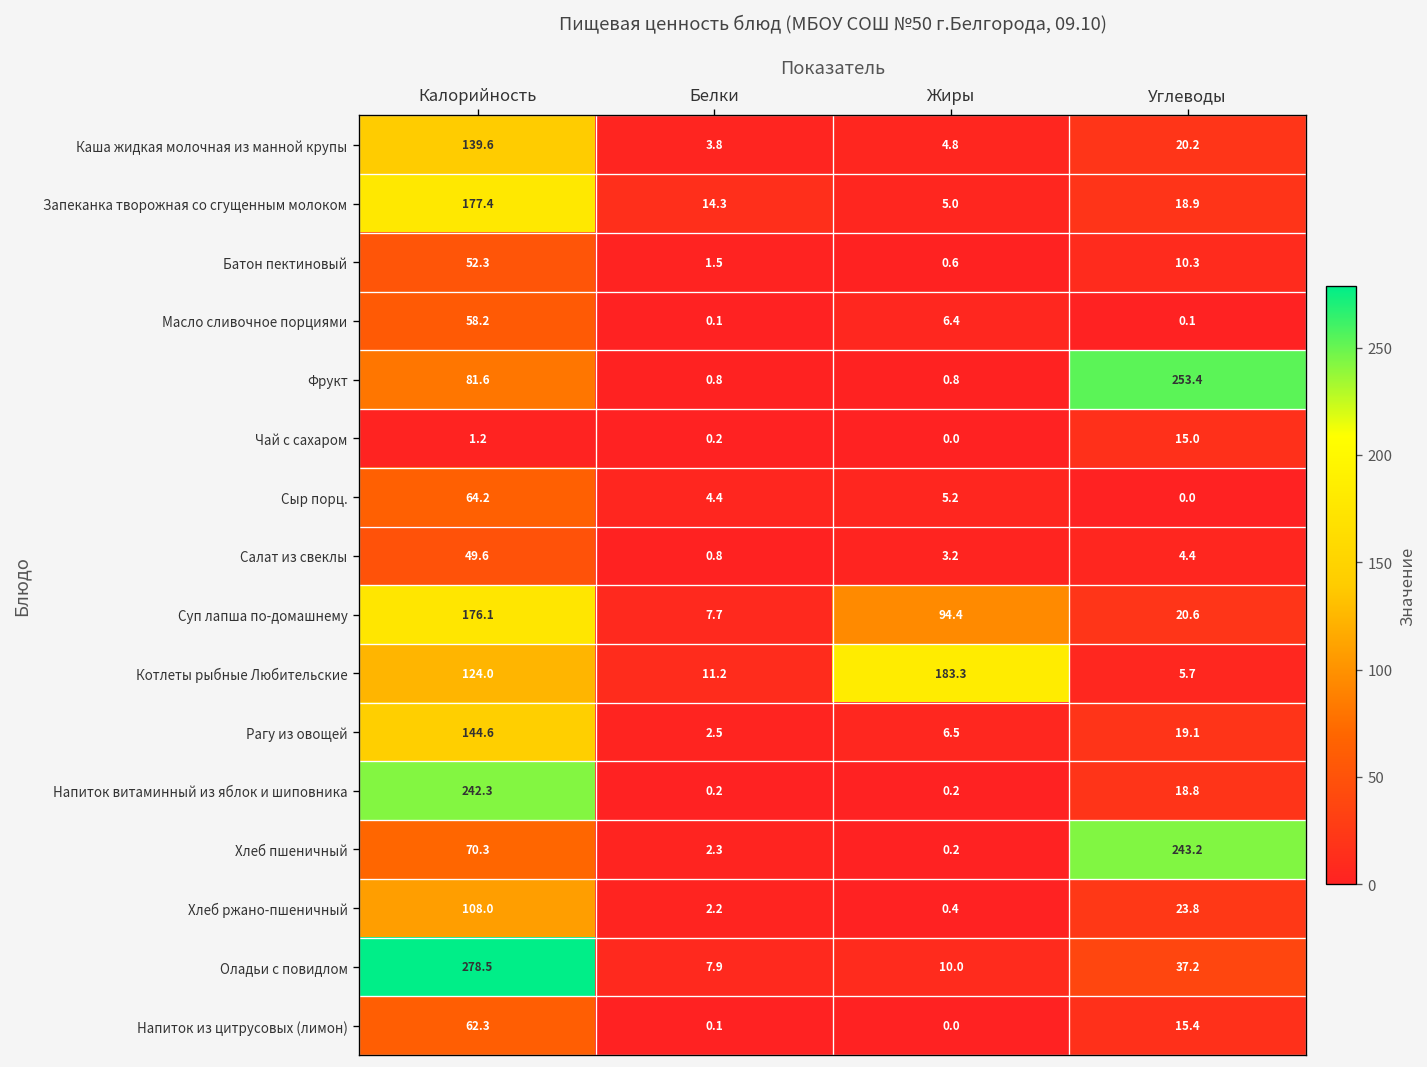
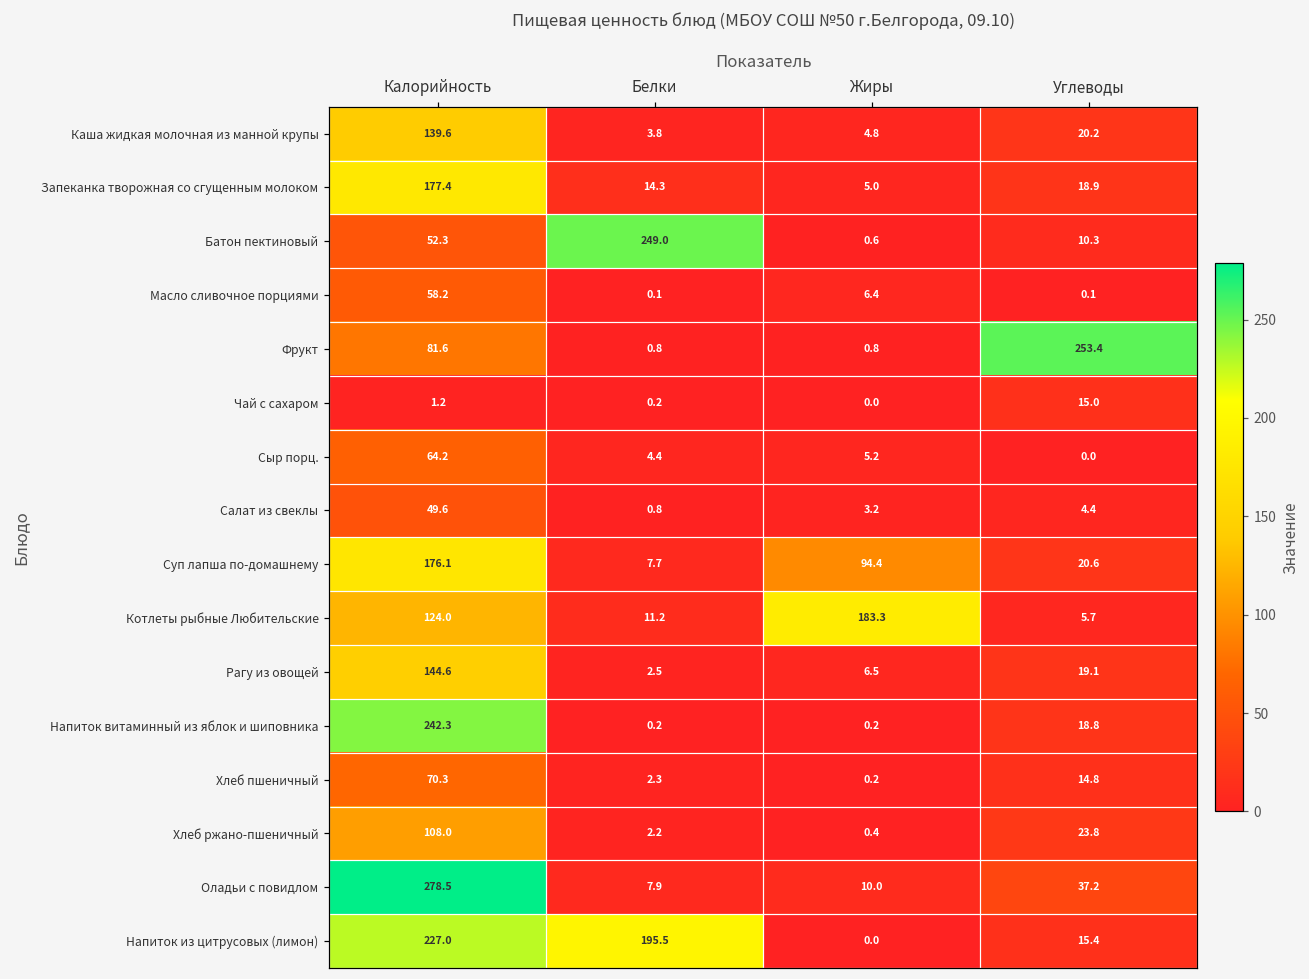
  {
    "Каша жидкая молочная из манной крупы": {
      "Калорийность": 139.6,
      "Белки": 3.8,
      "Жиры": 4.8,
      "Углеводы": 20.2
    },
    "Запеканка творожная со сгущенным молоком": {
      "Калорийность": 177.4,
      "Белки": 14.3,
      "Жиры": 5.0,
      "Углеводы": 18.9
    },
    "Батон пектиновый": {
      "Калорийность": 52.3,
-     "Белки": 1.5,
+     "Белки": 249.0,
      "Жиры": 0.6,
      "Углеводы": 10.3
    },
    "Масло сливочное порциями": {
      "Калорийность": 58.2,
      "Белки": 0.1,
      "Жиры": 6.4,
      "Углеводы": 0.1
    },
    "Фрукт": {
      "Калорийность": 81.6,
      "Белки": 0.8,
      "Жиры": 0.8,
      "Углеводы": 253.4
    },
    "Чай с сахаром": {
      "Калорийность": 1.2,
      "Белки": 0.2,
      "Жиры": 0.0,
      "Углеводы": 15.0
    },
    "Сыр порц.": {
      "Калорийность": 64.2,
      "Белки": 4.4,
      "Жиры": 5.2,
      "Углеводы": 0.0
    },
    "Салат из свеклы": {
      "Калорийность": 49.6,
      "Белки": 0.8,
      "Жиры": 3.2,
      "Углеводы": 4.4
    },
    "Суп лапша по-домашнему": {
      "Калорийность": 176.1,
      "Белки": 7.7,
      "Жиры": 94.4,
      "Углеводы": 20.6
    },
    "Котлеты рыбные Любительские": {
      "Калорийность": 124.0,
      "Белки": 11.2,
      "Жиры": 183.3,
      "Углеводы": 5.7
    },
    "Рагу из овощей": {
      "Калорийность": 144.6,
      "Белки": 2.5,
      "Жиры": 6.5,
      "Углеводы": 19.1
    },
    "Напиток витаминный из яблок и шиповника": {
      "Калорийность": 242.3,
      "Белки": 0.2,
      "Жиры": 0.2,
      "Углеводы": 18.8
    },
    "Хлеб пшеничный": {
      "Калорийность": 70.3,
      "Белки": 2.3,
      "Жиры": 0.2,
-     "Углеводы": 243.2
+     "Углеводы": 14.8
    },
    "Хлеб ржано-пшеничный": {
      "Калорийность": 108.0,
      "Белки": 2.2,
      "Жиры": 0.4,
      "Углеводы": 23.8
    },
    "Оладьи с повидлом": {
      "Калорийность": 278.5,
      "Белки": 7.9,
      "Жиры": 10.0,
      "Углеводы": 37.2
    },
    "Напиток из цитрусовых (лимон)": {
-     "Калорийность": 62.3,
-     "Белки": 0.1,
+     "Калорийность": 227.0,
+     "Белки": 195.5,
      "Жиры": 0.0,
      "Углеводы": 15.4
    }
  }
